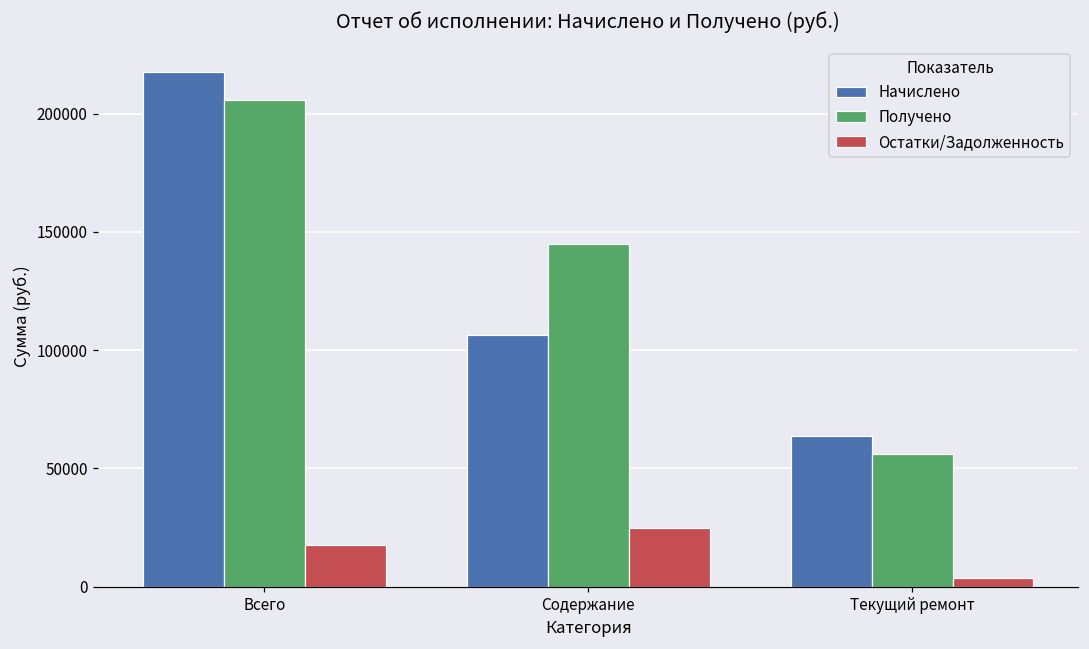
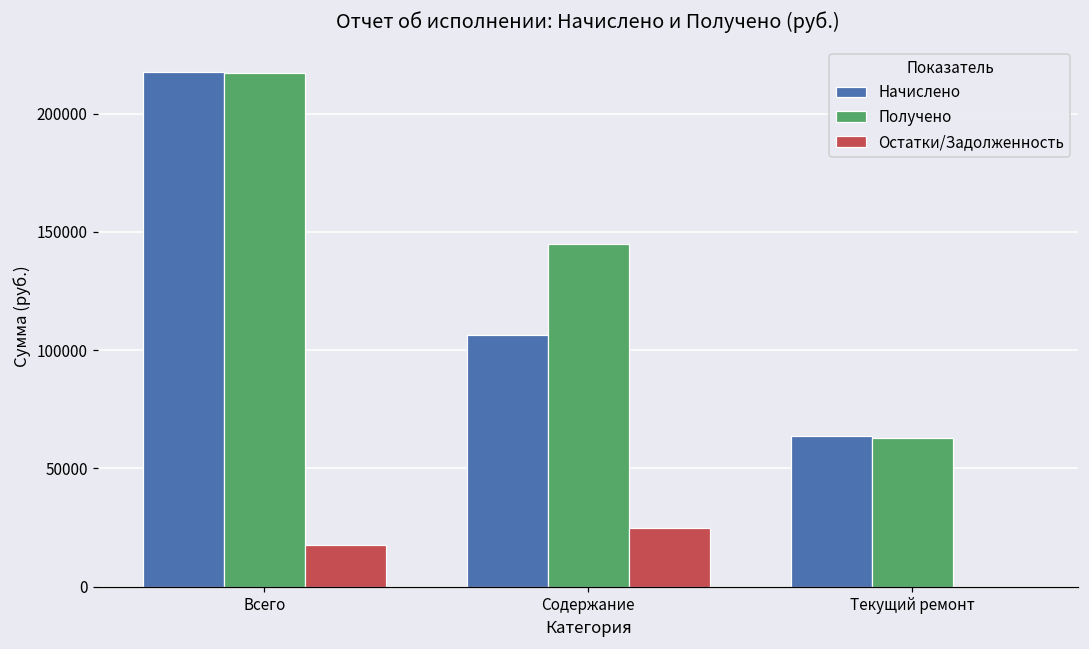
  {
    "Начислено": {
      "Всего": 218000,
      "Содержание": 106000,
      "Текущий ремонт": 64000
    },
    "Получено": {
-     "Всего": 206000,
+     "Всего": 217000,
      "Содержание": 145000,
-     "Текущий ремонт": 56000
+     "Текущий ремонт": 63000
    },
    "Остатки/Задолженность": {
      "Всего": 18000,
      "Содержание": 25000,
-     "Текущий ремонт": 4000
+     "Текущий ремонт": 0
    }
  }
